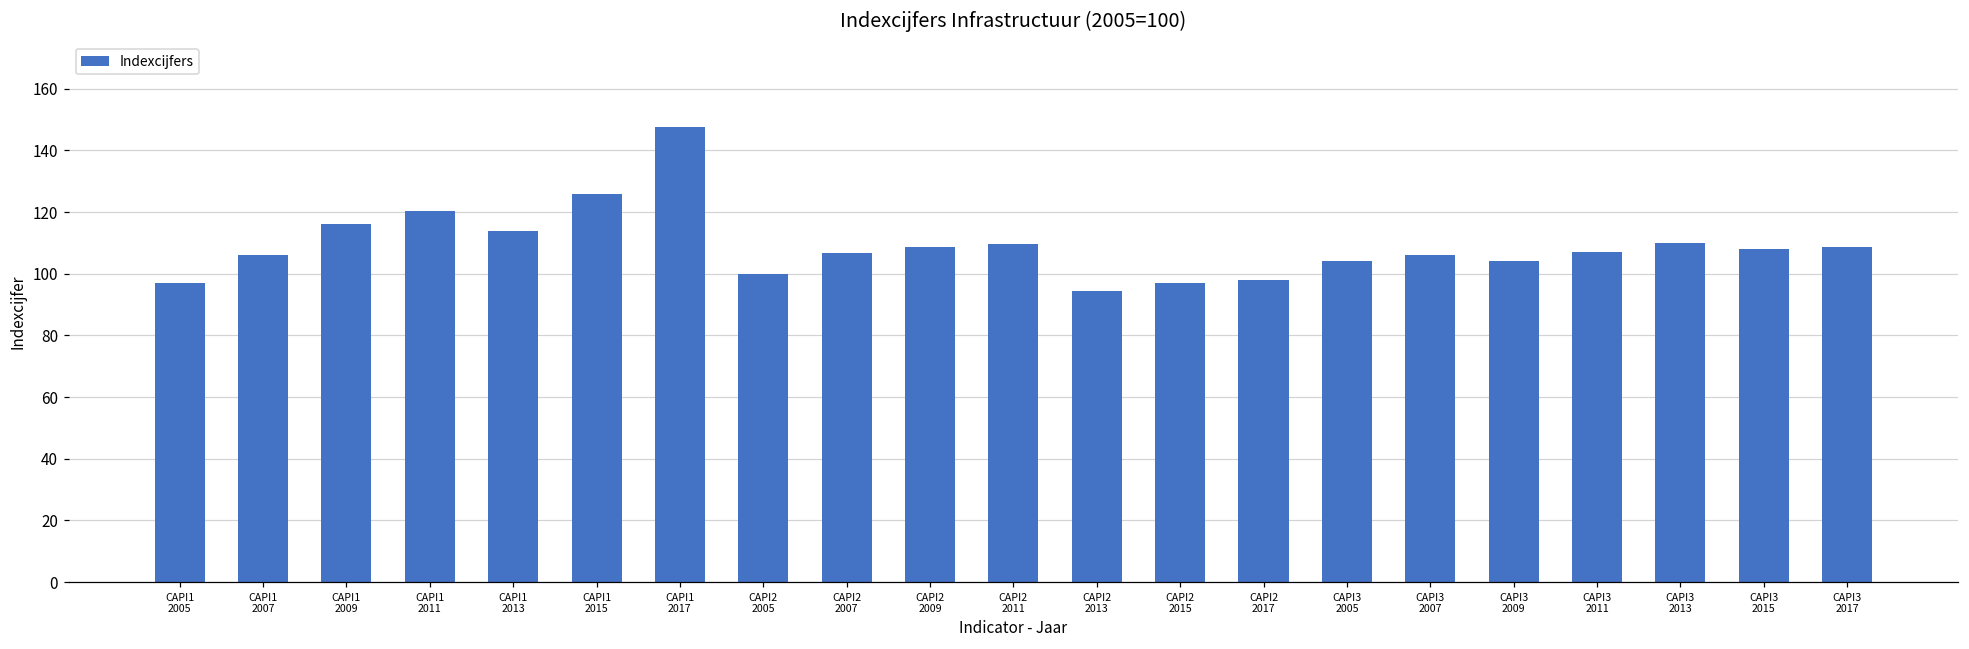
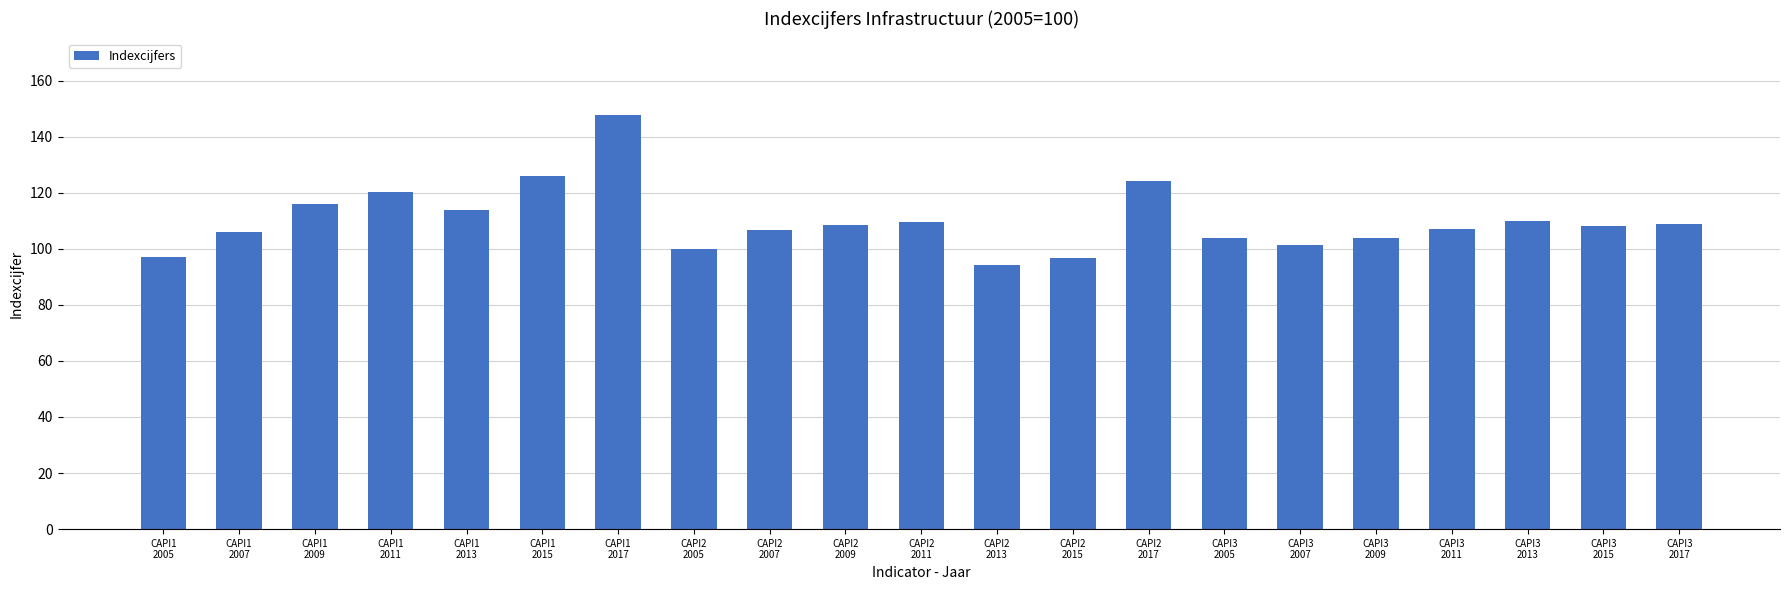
  {
    "CAPI1 2005": 97,
    "CAPI1 2007": 106,
    "CAPI1 2009": 116,
    "CAPI1 2011": 120,
    "CAPI1 2013": 114,
    "CAPI1 2015": 126,
    "CAPI1 2017": 148,
    "CAPI2 2005": 100,
    "CAPI2 2007": 107,
    "CAPI2 2009": 109,
    "CAPI2 2011": 110,
    "CAPI2 2013": 94,
    "CAPI2 2015": 97,
-   "CAPI2 2017": 98,
+   "CAPI2 2017": 124,
    "CAPI3 2005": 104,
-   "CAPI3 2007": 106,
+   "CAPI3 2007": 101,
    "CAPI3 2009": 104,
    "CAPI3 2011": 107,
    "CAPI3 2013": 110,
    "CAPI3 2015": 108,
    "CAPI3 2017": 109
  }
